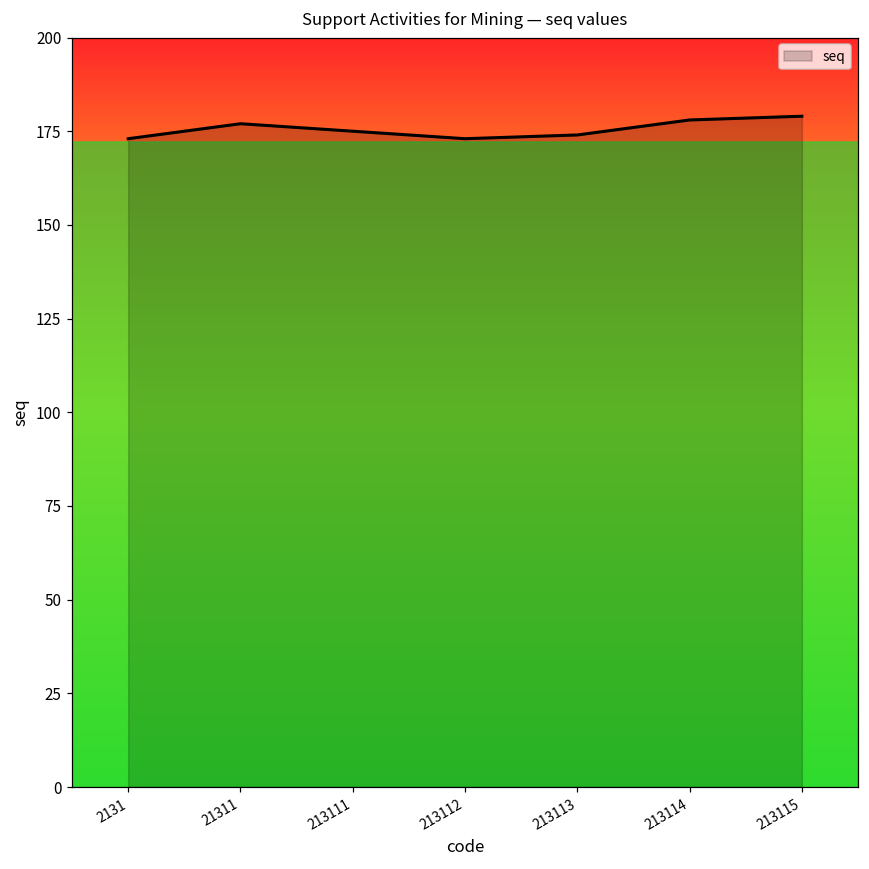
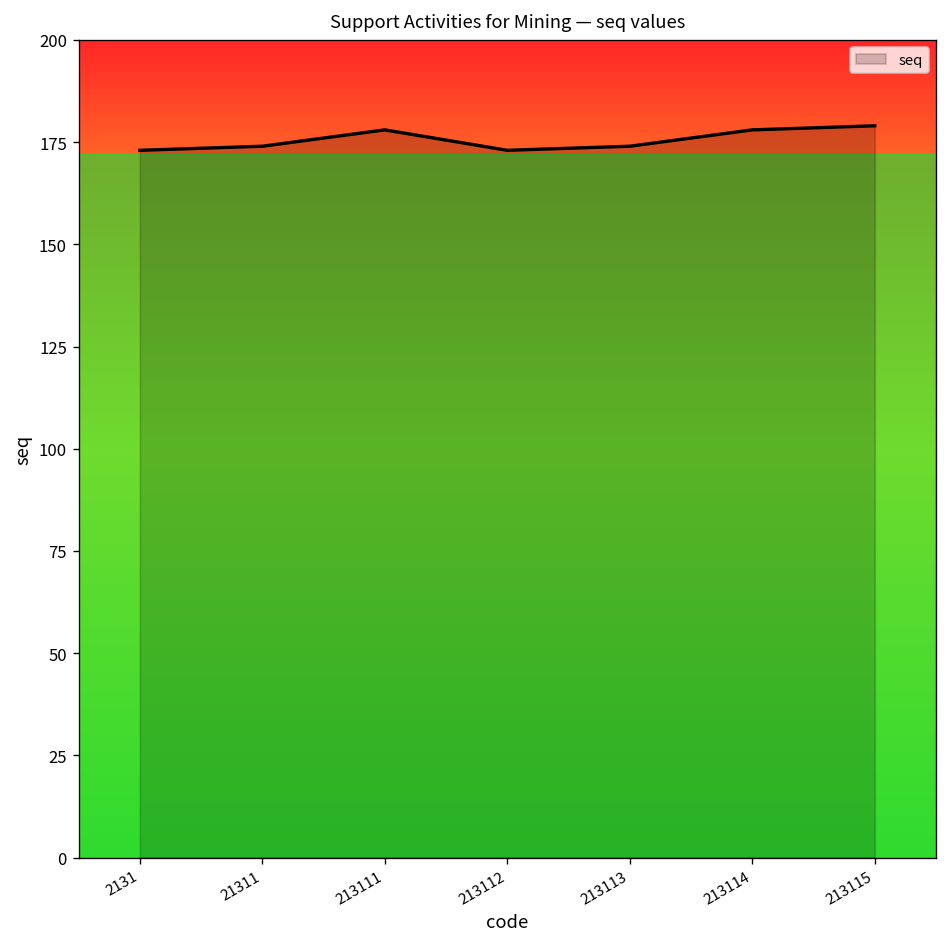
  {
    "2131": 173,
-   "21311": 177,
-   "213111": 175,
+   "21311": 174,
+   "213111": 178,
    "213112": 173,
    "213113": 174,
    "213114": 178,
    "213115": 179
  }
